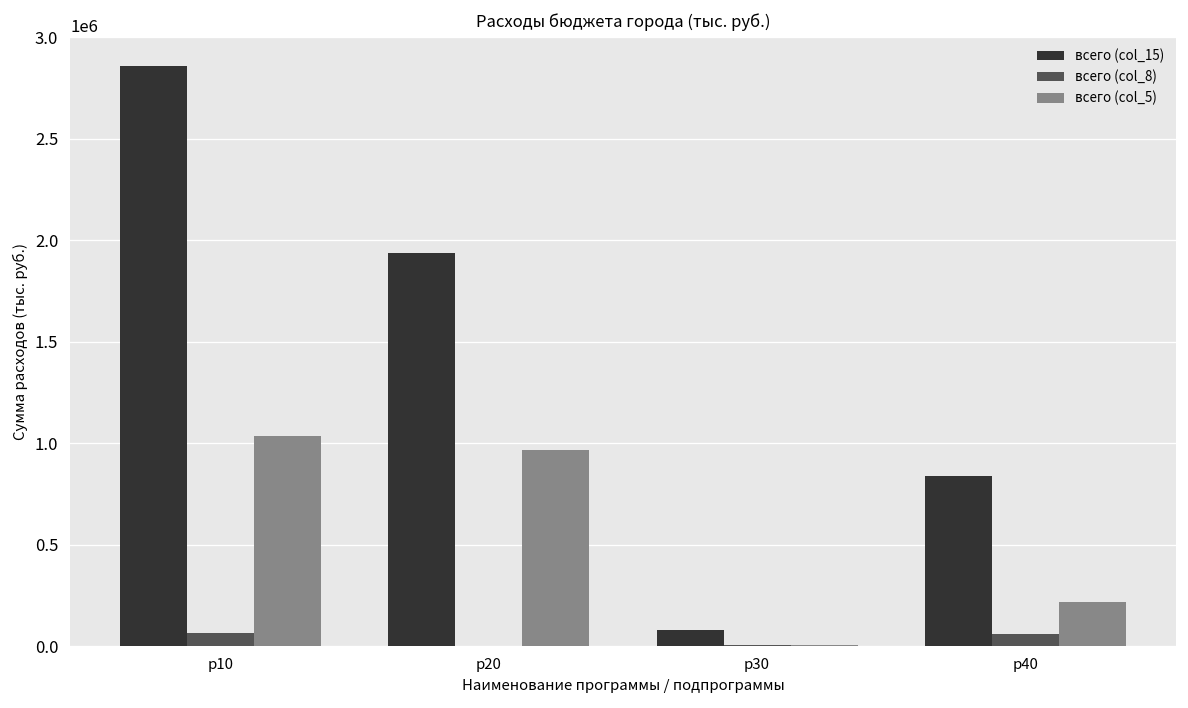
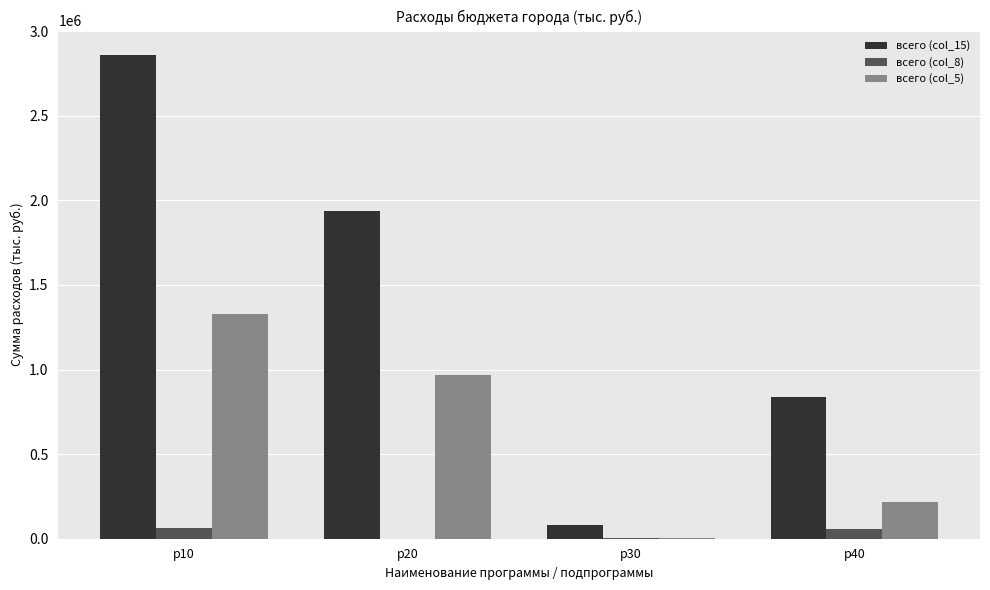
  {
    "всего (col_5)": {
-     "p10": 1040000,
+     "p10": 1330000,
      "p20": 970000,
      "p40": 220000
    }
  }
